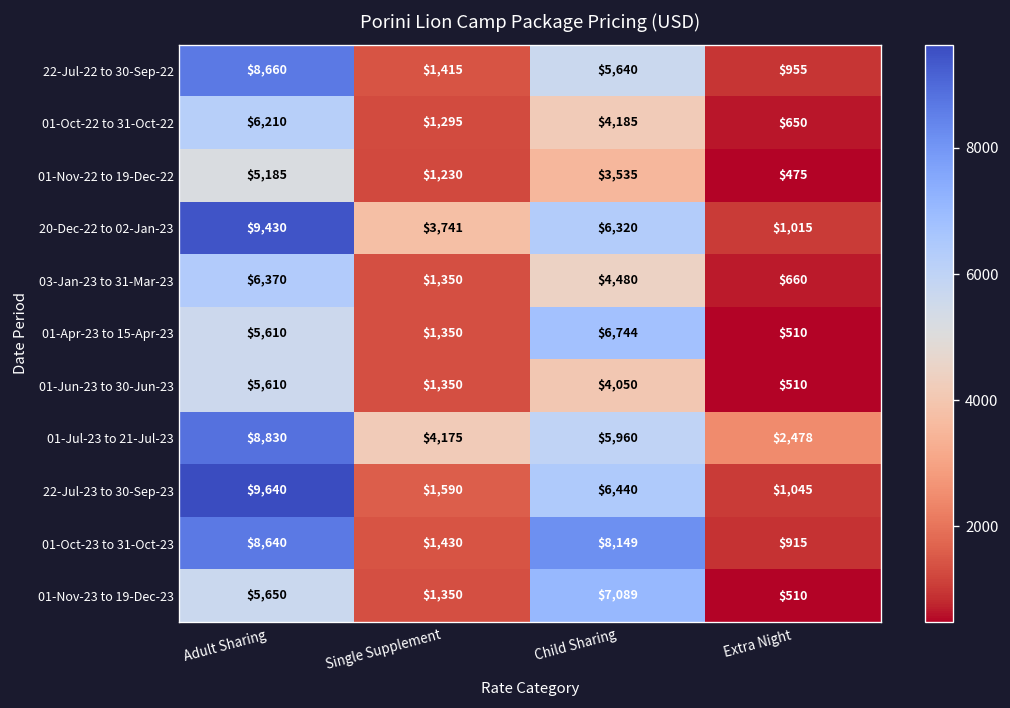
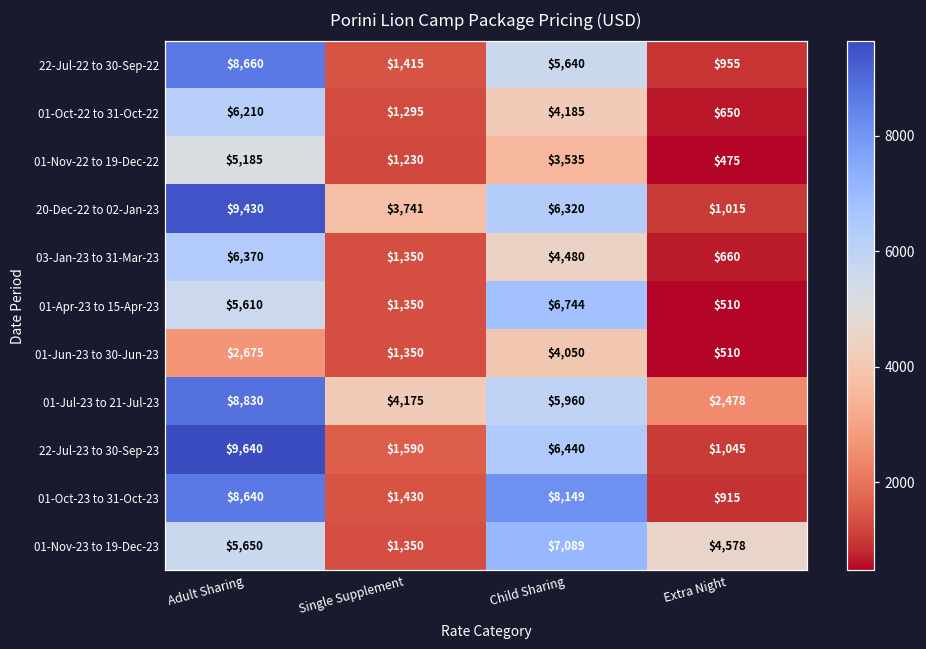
  {
    "22-Jul-22 to 30-Sep-22": {
      "Adult Sharing": "$8,660",
      "Single Supplement": "$1,415",
      "Child Sharing": "$5,640",
      "Extra Night": "$955"
    },
    "01-Oct-22 to 31-Oct-22": {
      "Adult Sharing": "$6,210",
      "Single Supplement": "$1,295",
      "Child Sharing": "$4,185",
      "Extra Night": "$650"
    },
    "01-Nov-22 to 19-Dec-22": {
      "Adult Sharing": "$5,185",
      "Single Supplement": "$1,230",
      "Child Sharing": "$3,535",
      "Extra Night": "$475"
    },
    "20-Dec-22 to 02-Jan-23": {
      "Adult Sharing": "$9,430",
      "Single Supplement": "$3,741",
      "Child Sharing": "$6,320",
      "Extra Night": "$1,015"
    },
    "03-Jan-23 to 31-Mar-23": {
      "Adult Sharing": "$6,370",
      "Single Supplement": "$1,350",
      "Child Sharing": "$4,480",
      "Extra Night": "$660"
    },
    "01-Apr-23 to 15-Apr-23": {
      "Adult Sharing": "$5,610",
      "Single Supplement": "$1,350",
      "Child Sharing": "$6,744",
      "Extra Night": "$510"
    },
    "01-Jun-23 to 30-Jun-23": {
-     "Adult Sharing": "$5,610",
+     "Adult Sharing": "$2,675",
      "Single Supplement": "$1,350",
      "Child Sharing": "$4,050",
      "Extra Night": "$510"
    },
    "01-Jul-23 to 21-Jul-23": {
      "Adult Sharing": "$8,830",
      "Single Supplement": "$4,175",
      "Child Sharing": "$5,960",
      "Extra Night": "$2,478"
    },
    "22-Jul-23 to 30-Sep-23": {
      "Adult Sharing": "$9,640",
      "Single Supplement": "$1,590",
      "Child Sharing": "$6,440",
      "Extra Night": "$1,045"
    },
    "01-Oct-23 to 31-Oct-23": {
      "Adult Sharing": "$8,640",
      "Single Supplement": "$1,430",
      "Child Sharing": "$8,149",
      "Extra Night": "$915"
    },
    "01-Nov-23 to 19-Dec-23": {
      "Adult Sharing": "$5,650",
      "Single Supplement": "$1,350",
      "Child Sharing": "$7,089",
-     "Extra Night": "$510"
+     "Extra Night": "$4,578"
    }
  }
